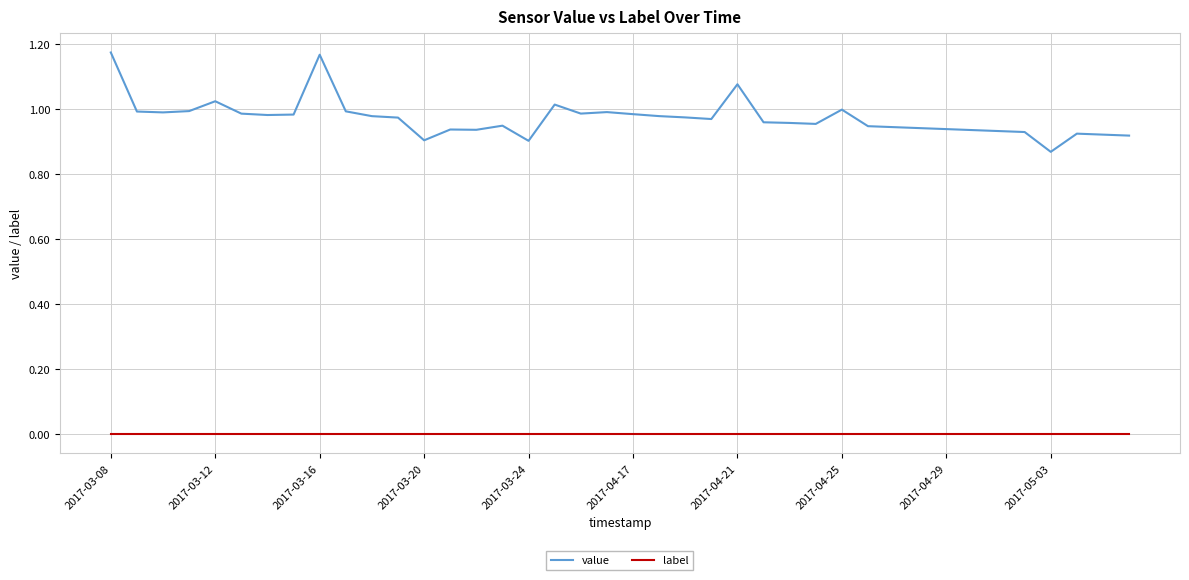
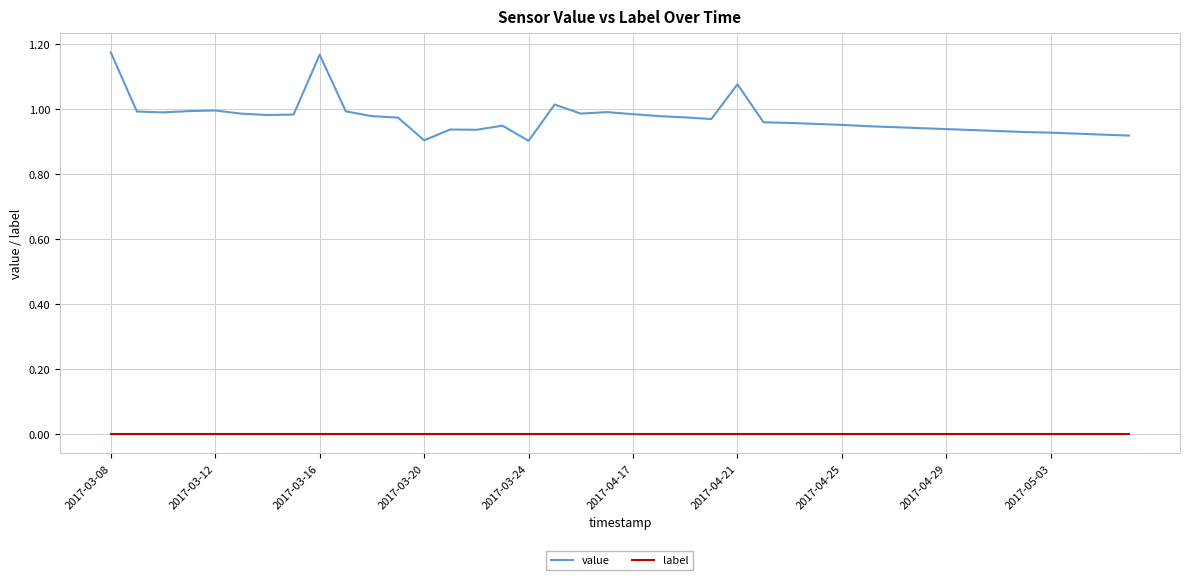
  {
    "value": {
      "2017-03-08": 1.17,
-     "2017-03-12": 1.02,
+     "2017-03-12": 1.00,
      "2017-03-16": 1.17,
      "2017-03-20": 0.90,
      "2017-03-24": 0.90,
      "2017-04-17": 0.99,
      "2017-04-21": 1.08,
-     "2017-04-25": 1.00,
+     "2017-04-25": 0.95,
      "2017-04-29": 0.94,
-     "2017-05-03": 0.87
+     "2017-05-03": 0.93
    },
    "label": {
      "2017-03-08": 0.00,
      "2017-03-12": 0.00,
      "2017-03-16": 0.00,
      "2017-03-20": 0.00,
      "2017-03-24": 0.00,
      "2017-04-17": 0.00,
      "2017-04-21": 0.00,
      "2017-04-25": 0.00,
      "2017-04-29": 0.00,
      "2017-05-03": 0.00
    }
  }
